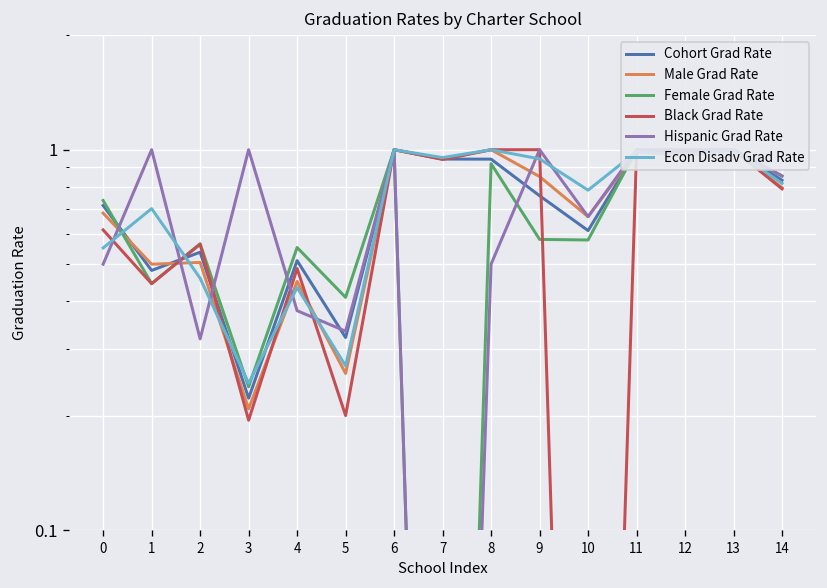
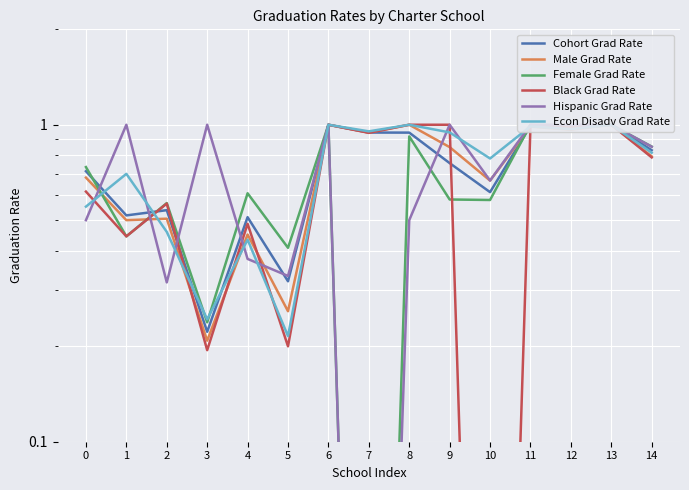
  {
    "Cohort Grad Rate": {
      "0": 0.71,
-     "1": 0.48,
+     "1": 0.52,
      "2": 0.54,
      "3": 0.22,
      "4": 0.51,
      "5": 0.32,
      "8": 0.94,
      "9": 0.76,
      "10": 0.61,
      "14": 0.83
    },
    "Female Grad Rate": {
      "0": 0.74,
      "3": 0.24,
-     "4": 0.55,
+     "4": 0.61,
      "5": 0.41,
      "8": 0.92,
      "9": 0.58,
      "10": 0.58
    },
    "Hispanic Grad Rate": {
      "0": 0.50,
      "1": 1.00,
      "2": 0.32,
      "3": 1.00,
      "4": 0.38,
      "5": 0.33,
      "8": 0.50
    },
    "Econ Disadv Grad Rate": {
      "0": 0.55,
      "1": 0.70,
      "2": 0.46,
      "3": 0.24,
      "4": 0.43,
-     "5": 0.27,
+     "5": 0.22,
      "9": 0.95,
      "10": 0.78,
      "14": 0.82
    }
  }
